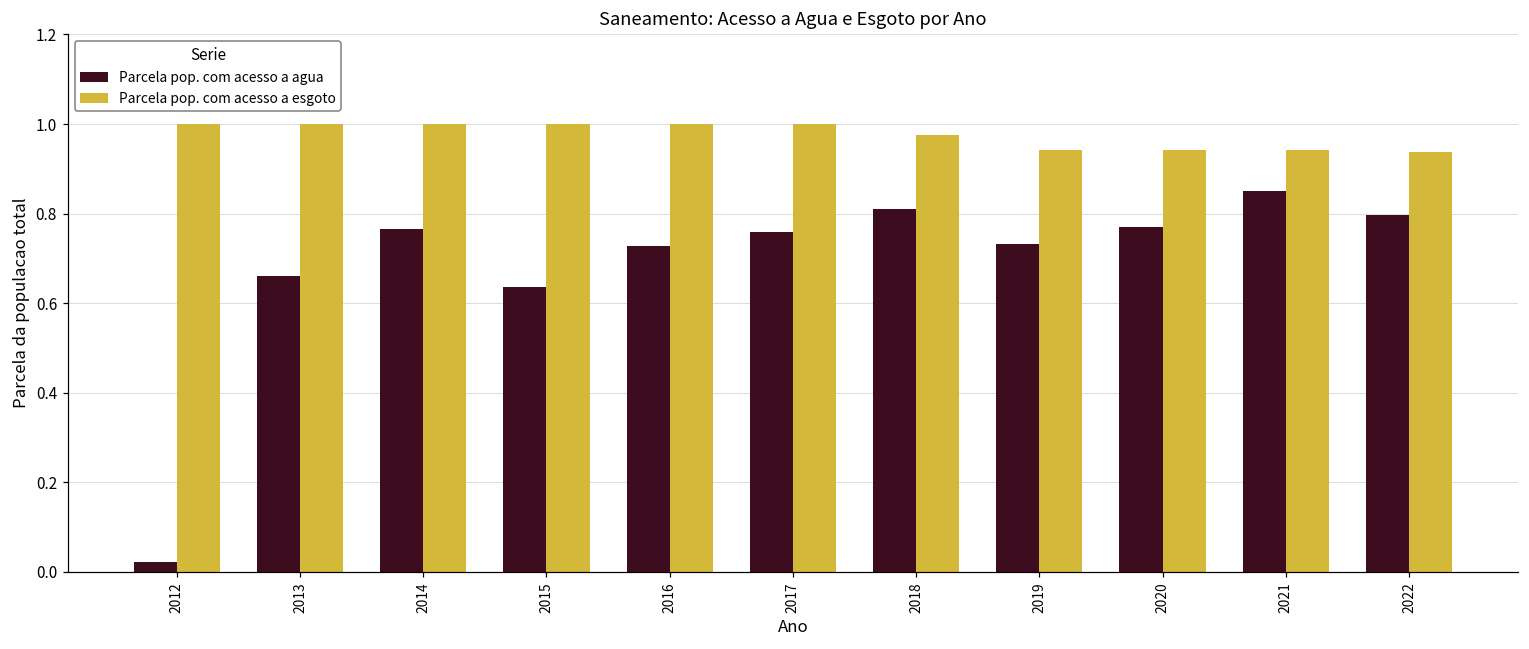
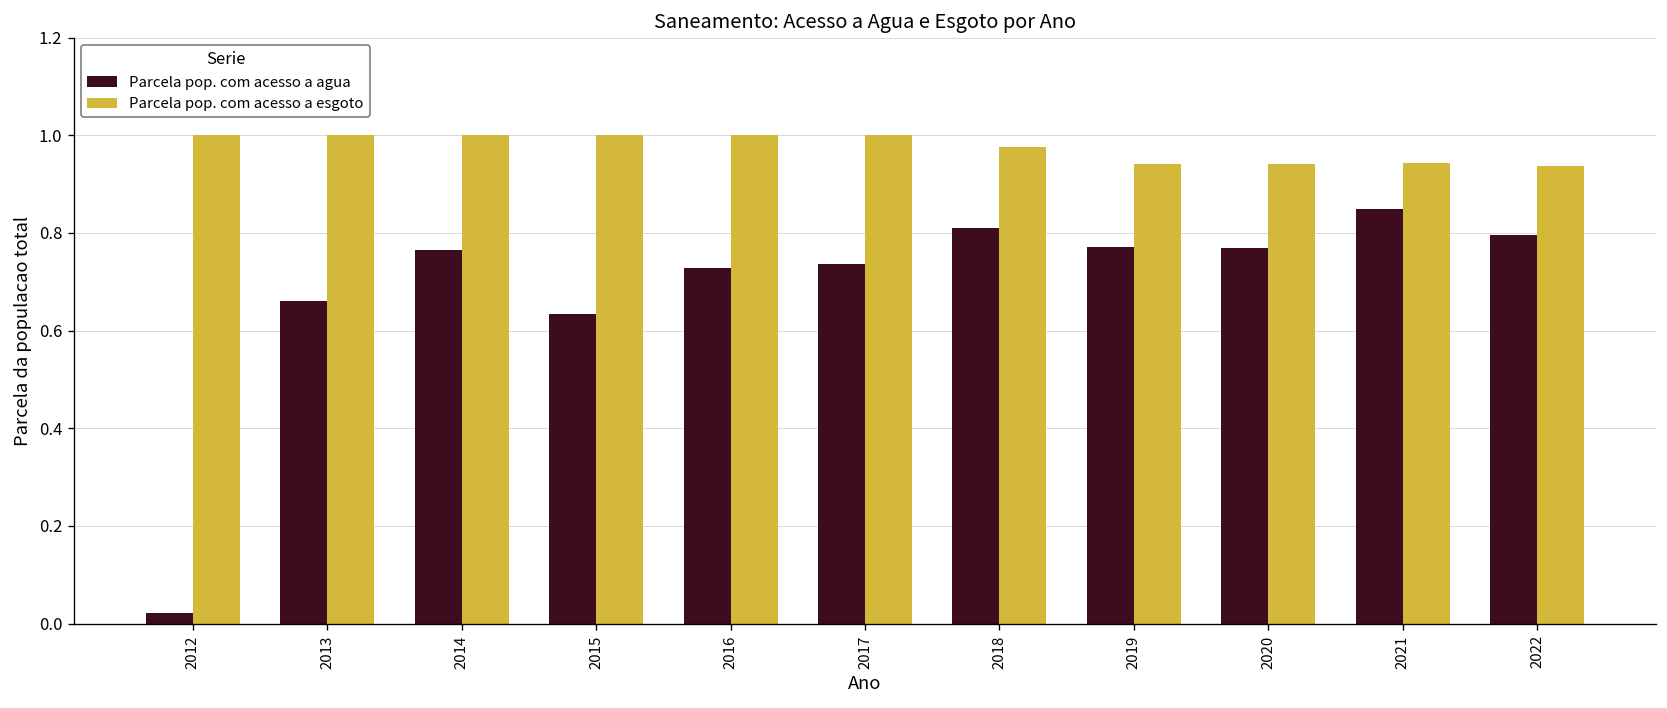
  {
    "Parcela pop. com acesso a agua": {
      "2012": 0.02,
      "2013": 0.66,
      "2014": 0.77,
      "2015": 0.64,
      "2016": 0.73,
-     "2017": 0.76,
+     "2017": 0.74,
      "2018": 0.81,
-     "2019": 0.73,
+     "2019": 0.77,
      "2020": 0.77,
      "2021": 0.85,
      "2022": 0.80
    },
    "Parcela pop. com acesso a esgoto": {
      "2012": 1.00,
      "2013": 1.00,
      "2014": 1.00,
      "2015": 1.00,
      "2016": 1.00,
      "2017": 1.00,
      "2018": 0.98,
      "2019": 0.94,
      "2020": 0.94,
      "2021": 0.94,
      "2022": 0.94
    }
  }
